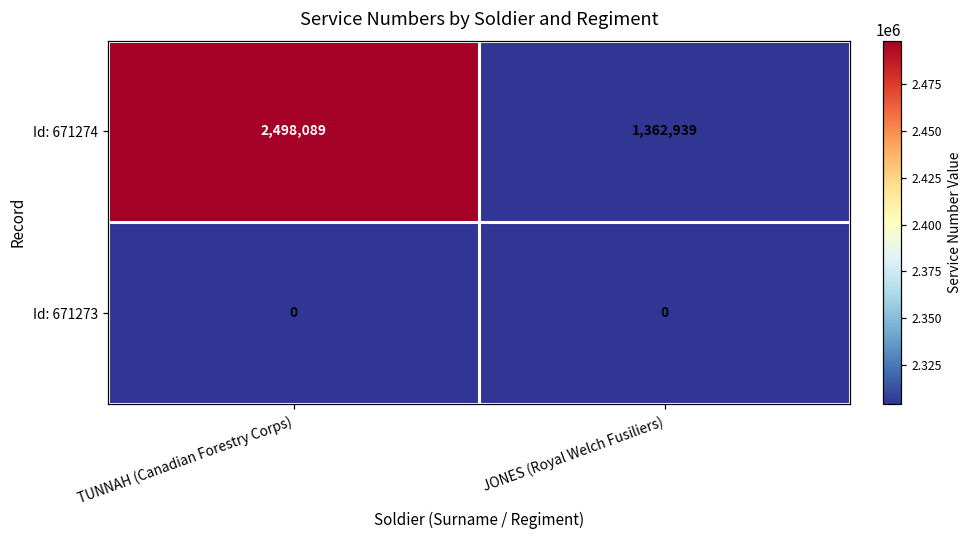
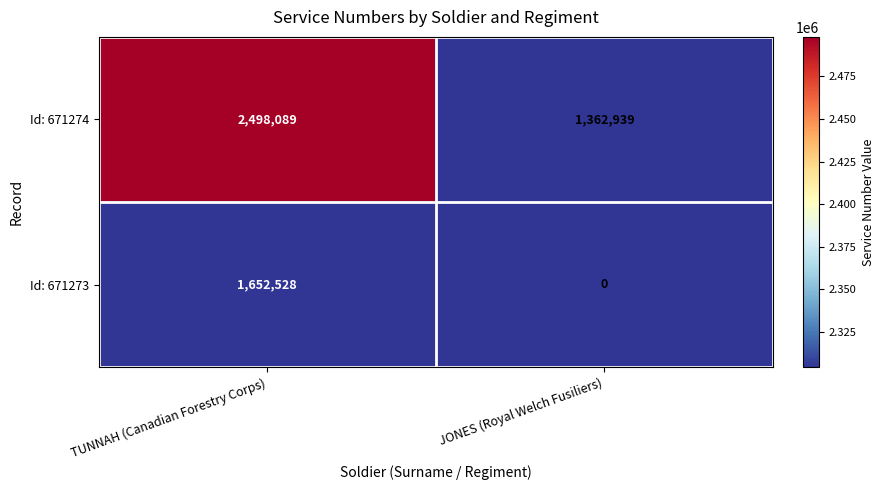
  {
    "Id: 671274": {
      "TUNNAH (Canadian Forestry Corps)": "2,498,089",
      "JONES (Royal Welch Fusiliers)": "1,362,939"
    },
    "Id: 671273": {
-     "TUNNAH (Canadian Forestry Corps)": "0",
+     "TUNNAH (Canadian Forestry Corps)": "1,652,528",
      "JONES (Royal Welch Fusiliers)": "0"
    }
  }
